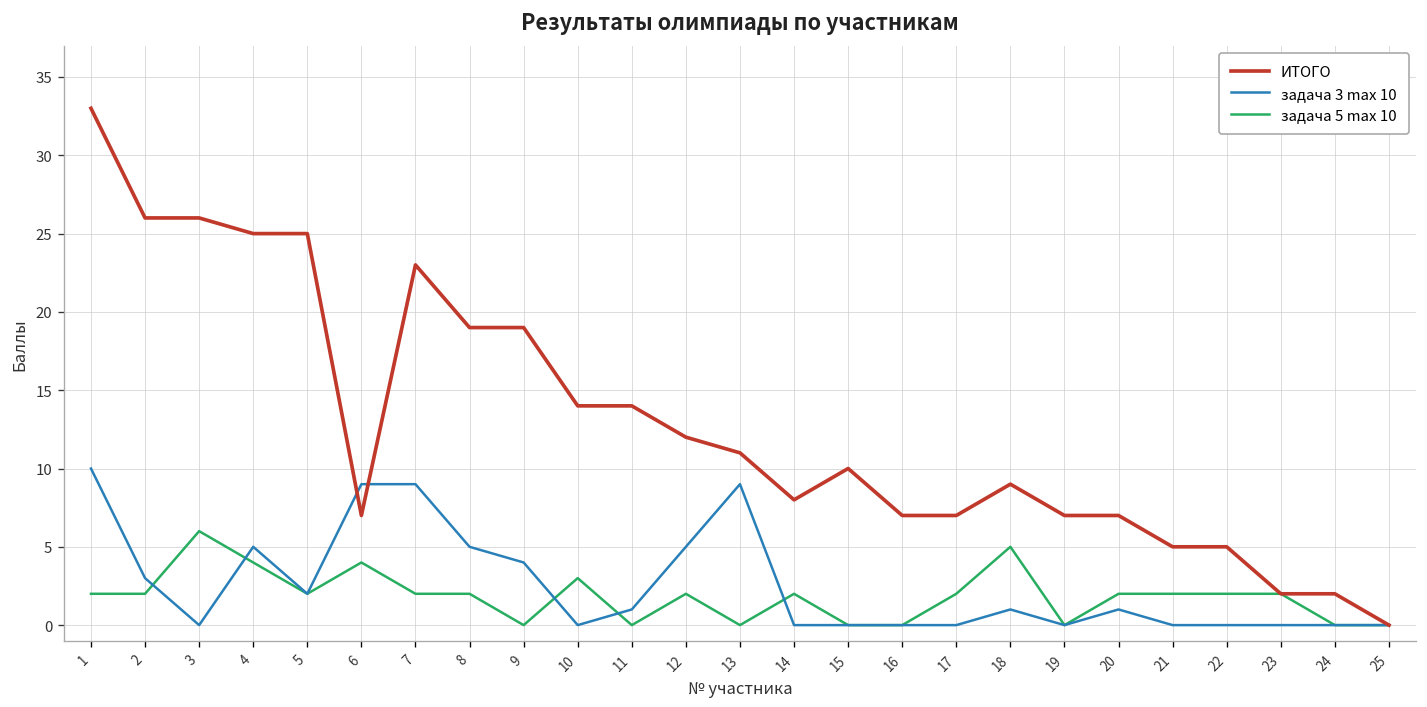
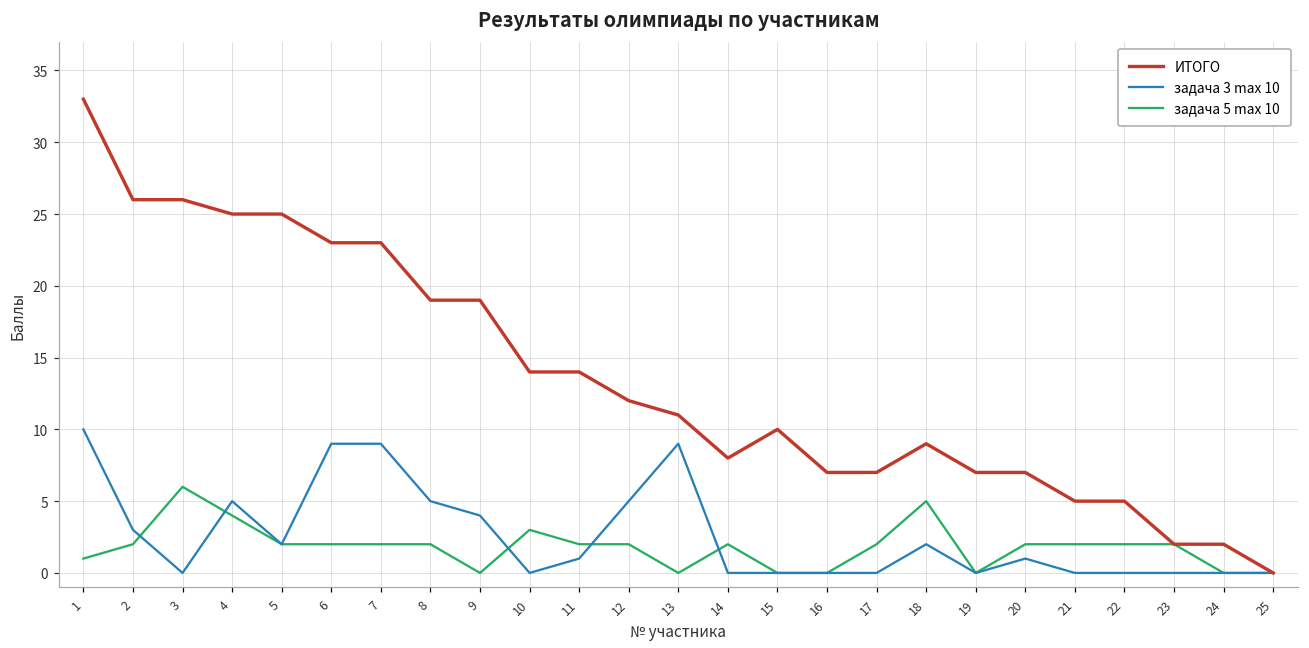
  {
    "ИТОГО": {
      "1": 33,
      "2": 26,
      "3": 26,
      "4": 25,
      "5": 25,
-     "6": 7,
+     "6": 23,
      "7": 23,
      "8": 19,
      "9": 19,
      "10": 14,
      "11": 14,
      "12": 12,
      "13": 11,
      "14": 8,
      "15": 10,
      "16": 7,
      "17": 7,
      "18": 9,
      "19": 7,
      "20": 7,
      "21": 5,
      "22": 5,
      "24": 2
    },
    "задача 3 max 10": {
      "1": 10,
      "2": 3,
      "3": 0,
      "4": 5,
      "6": 9,
      "7": 9,
      "8": 5,
      "9": 4,
      "10": 0,
      "11": 1,
      "12": 5,
      "13": 9,
      "14": 0,
      "17": 0,
-     "18": 1,
+     "18": 2,
      "20": 1,
      "21": 0,
      "22": 0,
      "23": 0
    },
    "задача 5 max 10": {
-     "1": 2,
+     "1": 1,
      "2": 2,
      "3": 6,
      "4": 4,
-     "6": 4,
+     "6": 2,
      "7": 2,
      "8": 2,
      "9": 0,
      "10": 3,
-     "11": 0,
+     "11": 2,
      "12": 2,
      "13": 0,
      "14": 2,
      "17": 2,
      "18": 5,
      "20": 2,
      "21": 2,
      "22": 2
    }
  }
